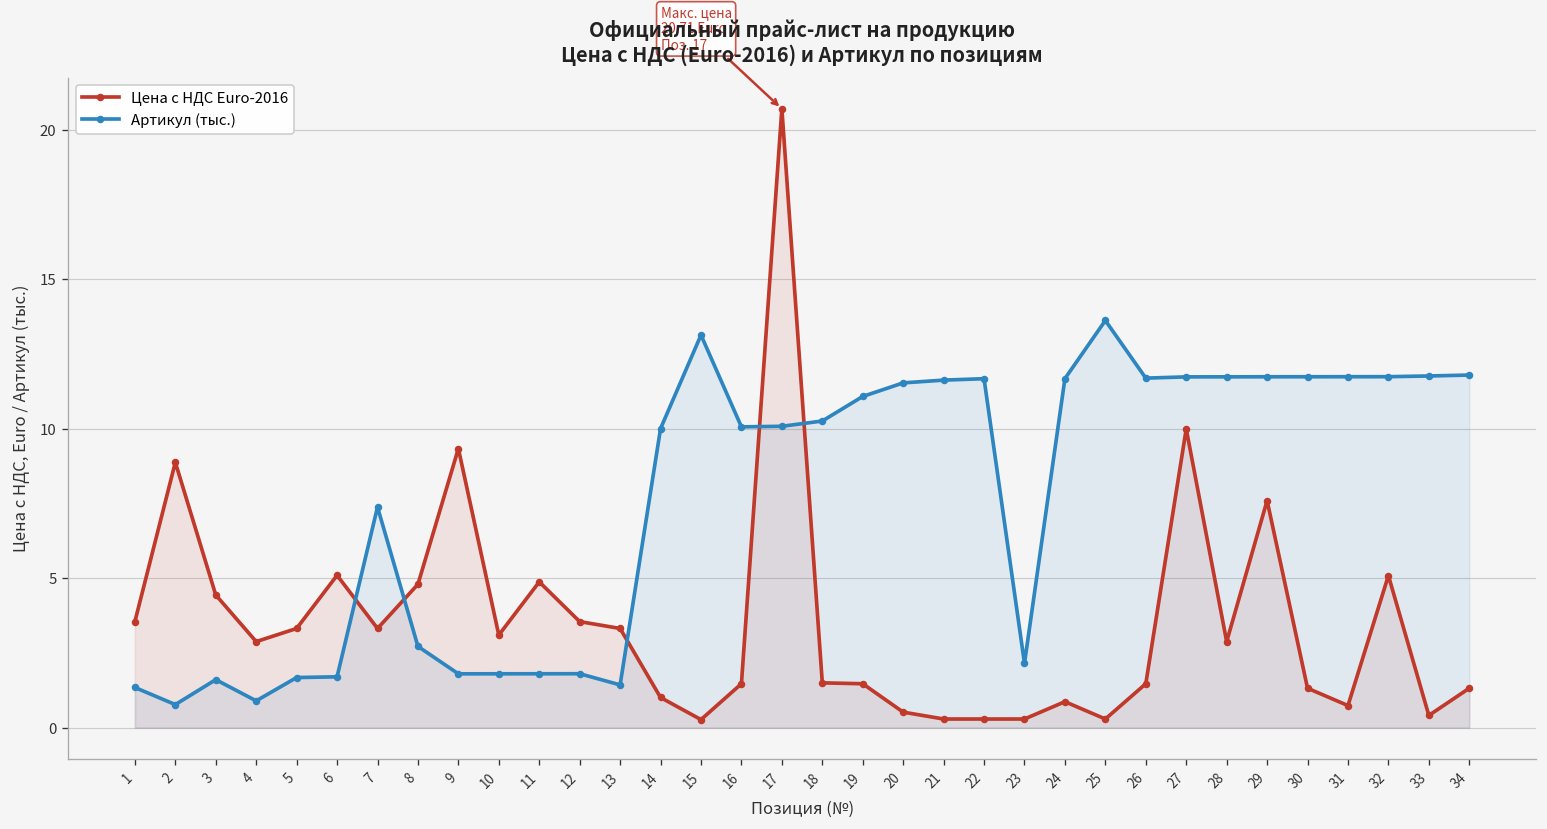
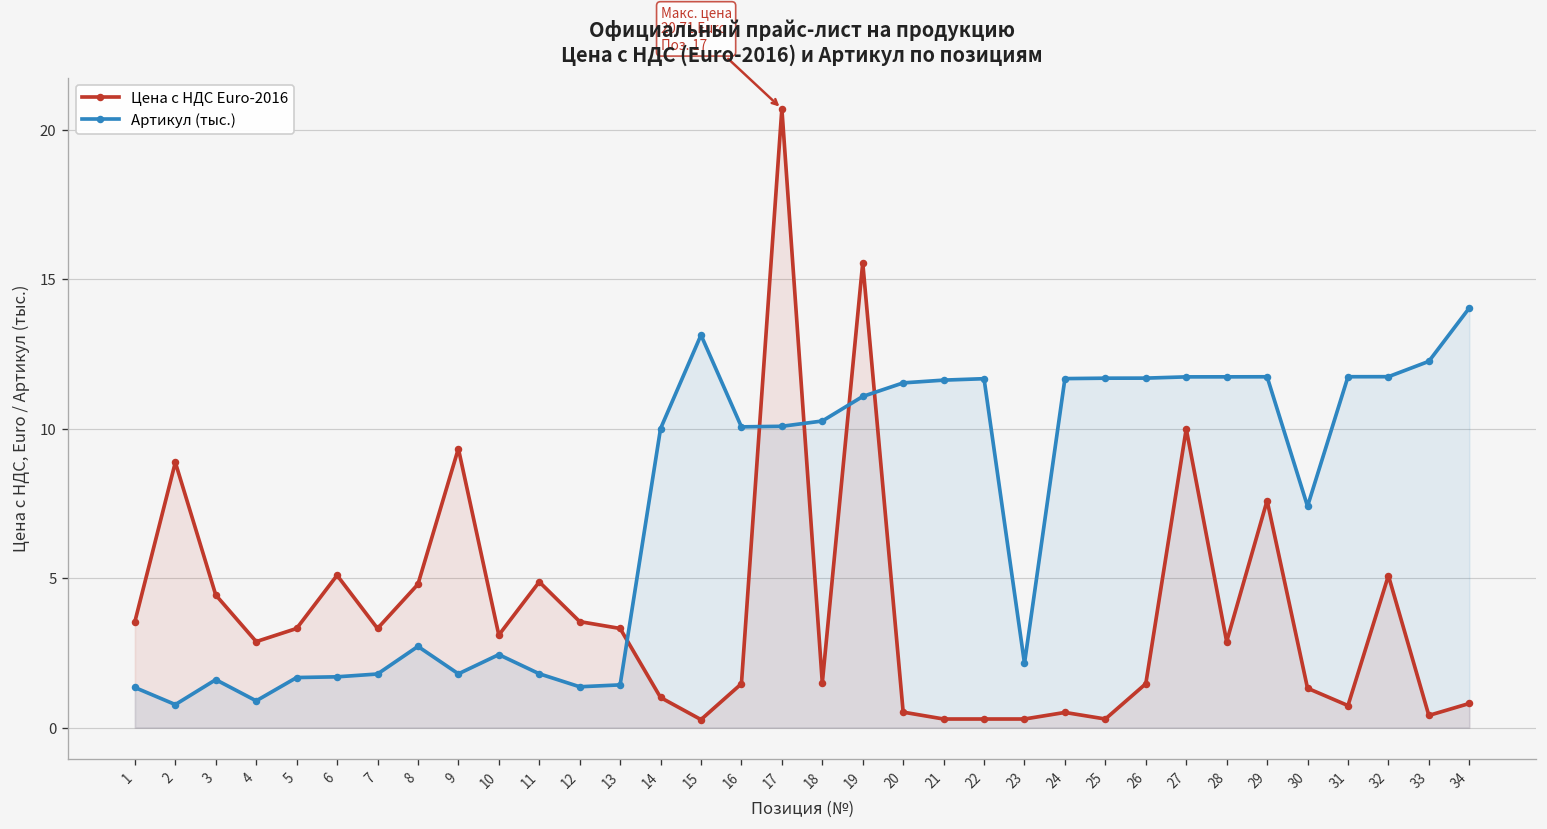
  {
    "Цена с НДС Euro-2016": {
      "1": 3.6,
      "2": 8.9,
      "3": 4.4,
      "4": 2.9,
      "5": 3.3,
      "6": 5.1,
      "7": 3.3,
      "8": 4.8,
      "9": 9.3,
      "10": 3.1,
      "11": 4.9,
      "12": 3.6,
      "13": 3.3,
      "14": 1.0,
      "15": 0.3,
      "16": 1.5,
      "18": 1.5,
-     "19": 1.5,
+     "19": 15.6,
      "20": 0.5,
      "21": 0.3,
      "22": 0.3,
      "23": 0.3,
-     "24": 0.9,
+     "24": 0.5,
      "25": 0.3,
      "26": 1.5,
      "27": 10.0,
      "28": 2.9,
      "29": 7.6,
      "30": 1.3,
      "31": 0.7,
      "32": 5.1,
      "33": 0.4,
-     "34": 1.3
+     "34": 0.8
    },
    "Артикул (тыс.)": {
      "1": 1.3,
      "2": 0.8,
      "3": 1.6,
      "4": 0.9,
      "5": 1.7,
      "6": 1.7,
-     "7": 7.4,
+     "7": 1.8,
      "8": 2.7,
      "9": 1.8,
-     "10": 1.8,
+     "10": 2.4,
      "11": 1.8,
-     "12": 1.8,
+     "12": 1.4,
      "13": 1.4,
      "14": 10.0,
      "15": 13.1,
      "16": 10.1,
      "17": 10.1,
      "18": 10.3,
      "19": 11.1,
      "20": 11.5,
      "21": 11.6,
      "22": 11.7,
      "23": 2.2,
      "24": 11.7,
-     "25": 13.6,
+     "25": 11.7,
      "26": 11.7,
      "27": 11.7,
      "28": 11.7,
      "29": 11.7,
-     "30": 11.7,
+     "30": 7.4,
      "31": 11.7,
      "32": 11.7,
-     "33": 11.8,
-     "34": 11.8
+     "33": 12.3,
+     "34": 14.0
    }
  }
